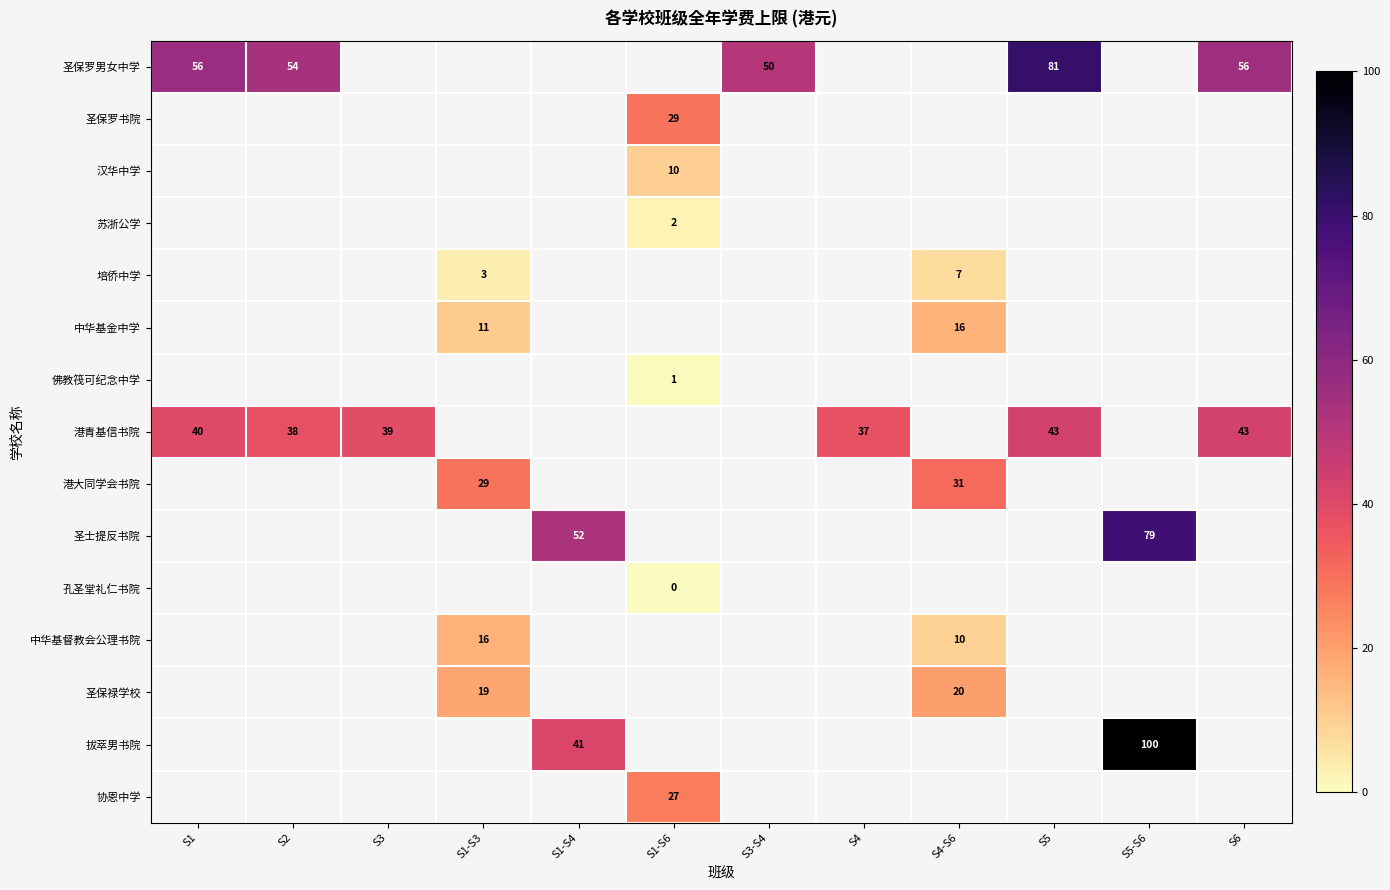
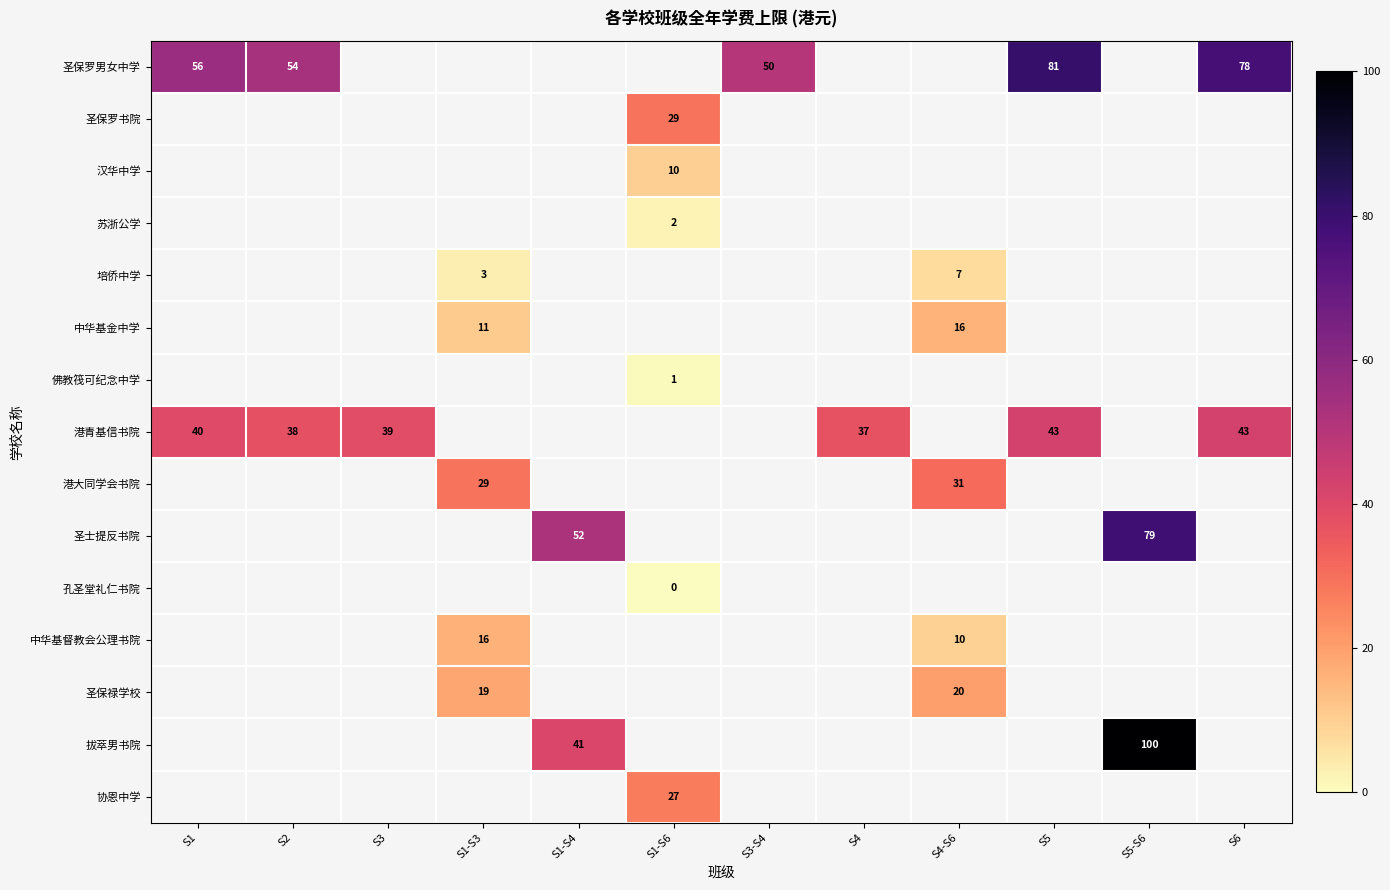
  {
    "圣保罗男女中学": {
      "S1": 56,
      "S2": 54,
      "S3-S4": 50,
      "S5": 81,
-     "S6": 56
+     "S6": 78
    },
    "圣保罗书院": {
      "S1-S6": 29
    },
    "汉华中学": {
      "S1-S6": 10
    },
    "苏浙公学": {
      "S1-S6": 2
    },
    "培侨中学": {
      "S1-S3": 3,
      "S4-S6": 7
    },
    "中华基金中学": {
      "S1-S3": 11,
      "S4-S6": 16
    },
    "佛教筏可纪念中学": {
      "S1-S6": 1
    },
    "港青基信书院": {
      "S1": 40,
      "S2": 38,
      "S3": 39,
      "S4": 37,
      "S5": 43,
      "S6": 43
    },
    "港大同学会书院": {
      "S1-S3": 29,
      "S4-S6": 31
    },
    "圣士提反书院": {
      "S1-S4": 52,
      "S5-S6": 79
    },
    "孔圣堂礼仁书院": {
      "S1-S6": 0
    },
    "中华基督教会公理书院": {
      "S1-S3": 16,
      "S4-S6": 10
    },
    "圣保禄学校": {
      "S1-S3": 19,
      "S4-S6": 20
    },
    "拔萃男书院": {
      "S1-S4": 41,
      "S5-S6": 100
    },
    "协恩中学": {
      "S1-S6": 27
    }
  }
